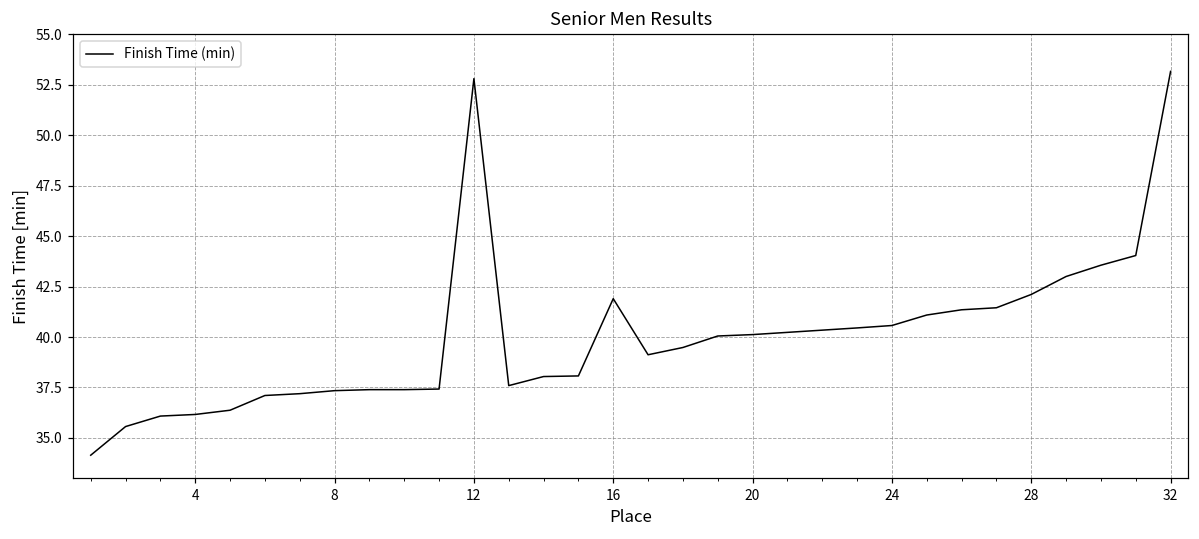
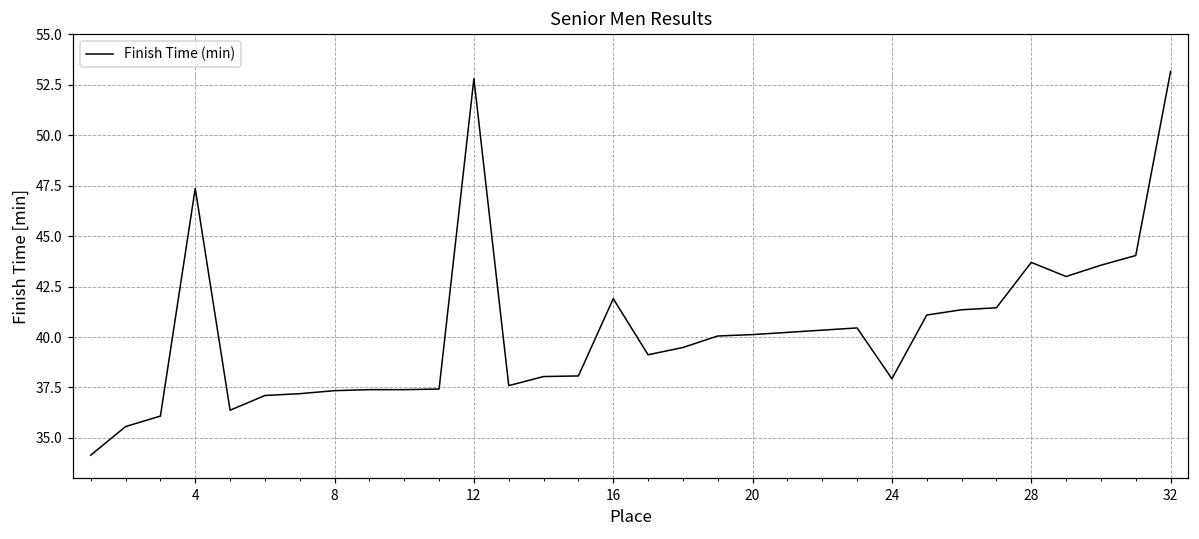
  {
-   "4": 36.2,
+   "4": 47.4,
    "8": 37.3,
    "12": 52.8,
    "16": 41.9,
    "20": 40.1,
-   "24": 40.6,
-   "28": 42.1,
+   "24": 37.9,
+   "28": 43.7,
    "32": 53.2
  }
